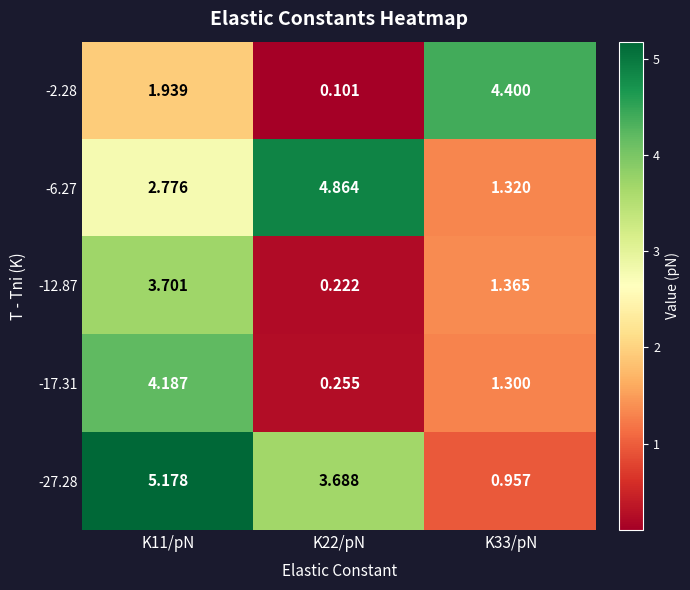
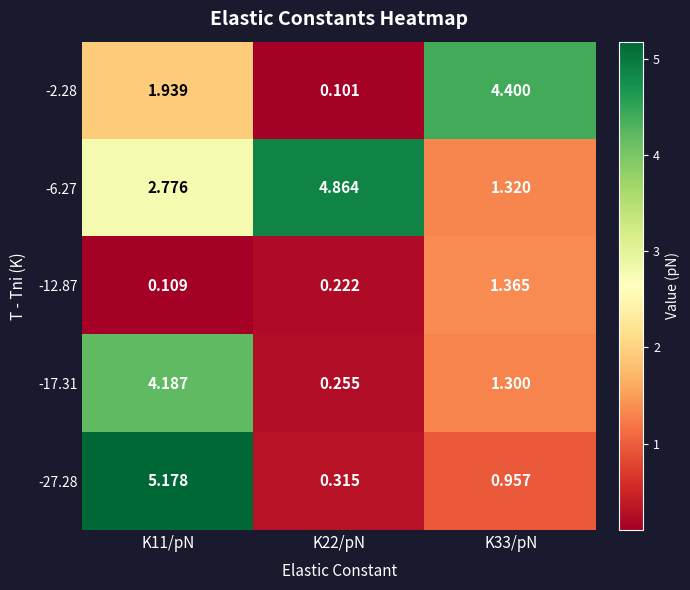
  {
    "-2.28": {
      "K11/pN": 1.939,
      "K22/pN": 0.101,
      "K33/pN": 4.400
    },
    "-6.27": {
      "K11/pN": 2.776,
      "K22/pN": 4.864,
      "K33/pN": 1.320
    },
    "-12.87": {
-     "K11/pN": 3.701,
+     "K11/pN": 0.109,
      "K22/pN": 0.222,
      "K33/pN": 1.365
    },
    "-17.31": {
      "K11/pN": 4.187,
      "K22/pN": 0.255,
      "K33/pN": 1.300
    },
    "-27.28": {
      "K11/pN": 5.178,
-     "K22/pN": 3.688,
+     "K22/pN": 0.315,
      "K33/pN": 0.957
    }
  }
